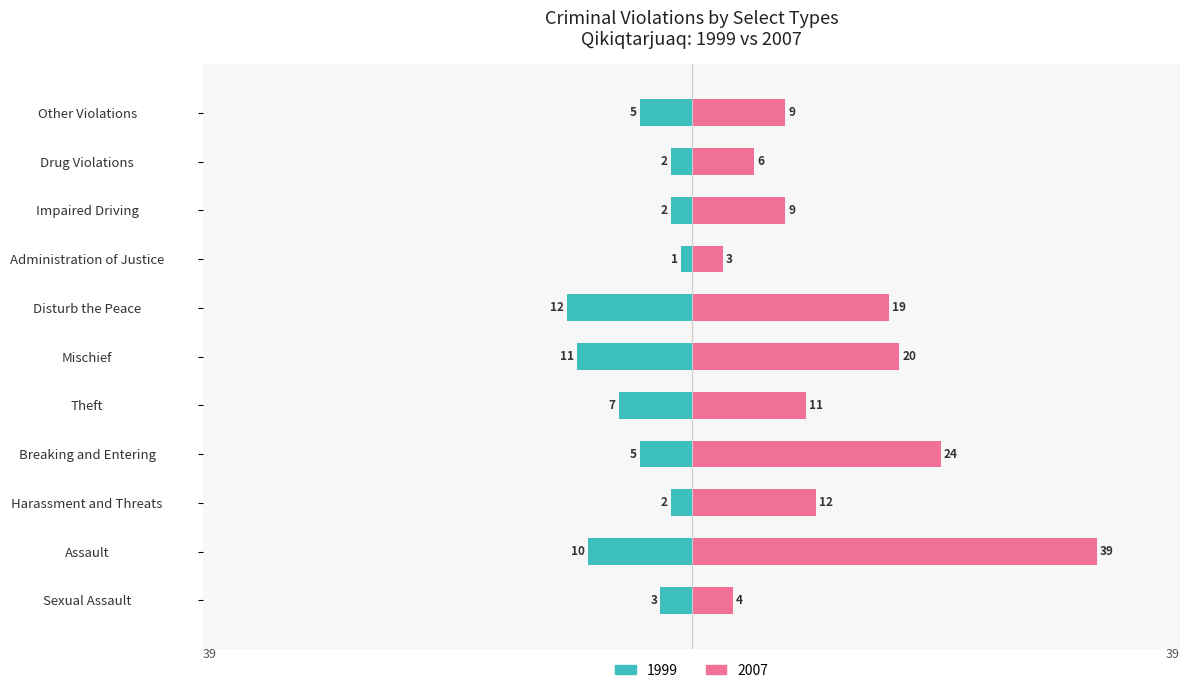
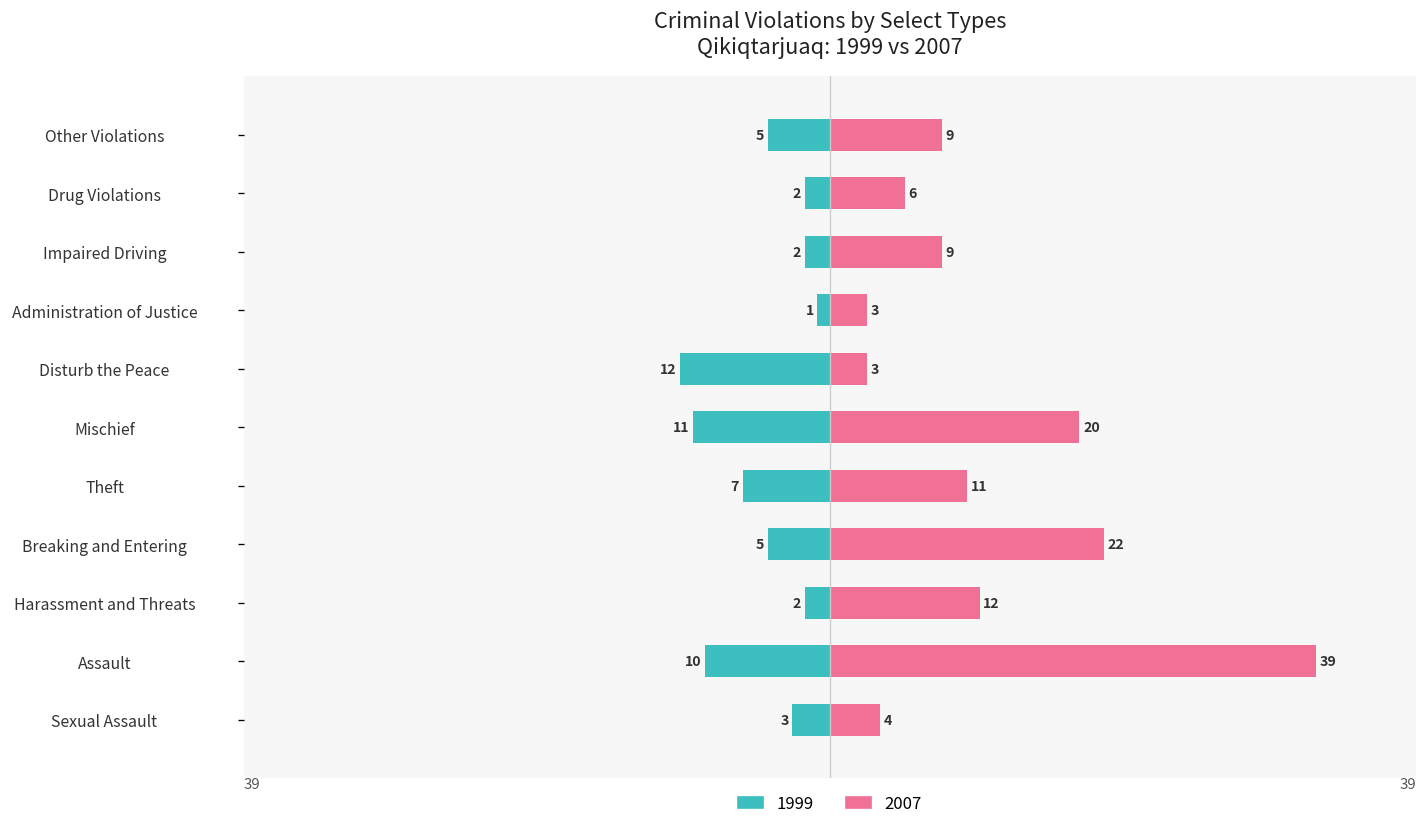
  {
    "2007": {
      "Other Violations": 9,
      "Drug Violations": 6,
      "Impaired Driving": 9,
      "Administration of Justice": 3,
-     "Disturb the Peace": 19,
+     "Disturb the Peace": 3,
      "Mischief": 20,
      "Theft": 11,
-     "Breaking and Entering": 24,
+     "Breaking and Entering": 22,
      "Harassment and Threats": 12,
      "Assault": 39,
      "Sexual Assault": 4
    }
  }
